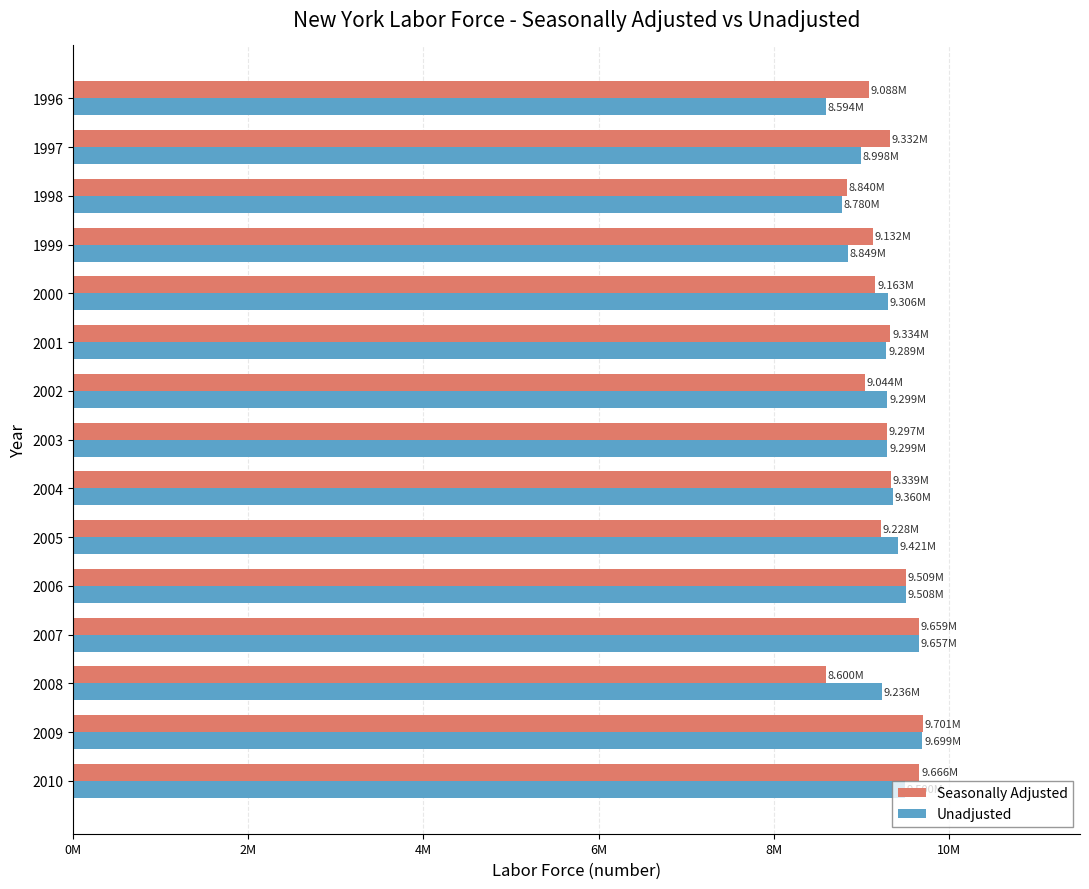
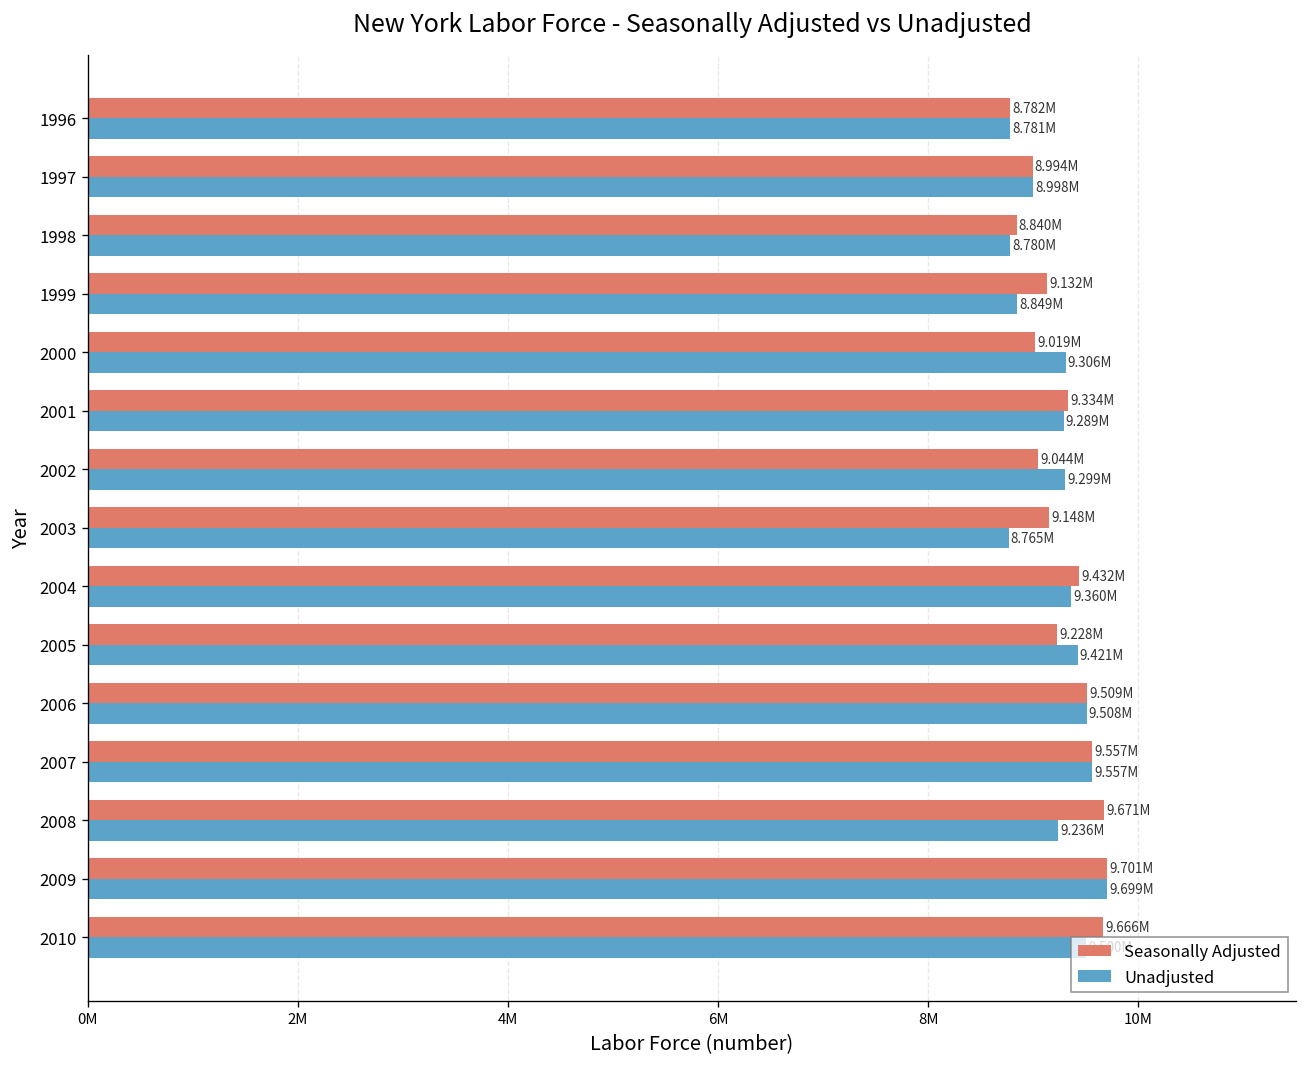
  {
    "Seasonally Adjusted": {
-     "1996": "9.088M",
-     "1997": "9.332M",
+     "1996": "8.782M",
+     "1997": "8.994M",
      "1998": "8.840M",
      "1999": "9.132M",
-     "2000": "9.163M",
+     "2000": "9.019M",
      "2001": "9.334M",
      "2002": "9.044M",
-     "2003": "9.297M",
-     "2004": "9.339M",
+     "2003": "9.148M",
+     "2004": "9.432M",
      "2005": "9.228M",
      "2006": "9.509M",
-     "2007": "9.659M",
-     "2008": "8.600M",
+     "2007": "9.557M",
+     "2008": "9.671M",
      "2009": "9.701M",
      "2010": "9.666M"
    },
    "Unadjusted": {
-     "1996": "8.594M",
+     "1996": "8.781M",
      "1997": "8.998M",
      "1998": "8.780M",
      "1999": "8.849M",
      "2000": "9.306M",
      "2001": "9.289M",
      "2002": "9.299M",
-     "2003": "9.299M",
+     "2003": "8.765M",
      "2004": "9.360M",
      "2005": "9.421M",
      "2006": "9.508M",
-     "2007": "9.657M",
+     "2007": "9.557M",
      "2008": "9.236M",
      "2009": "9.699M"
    }
  }
